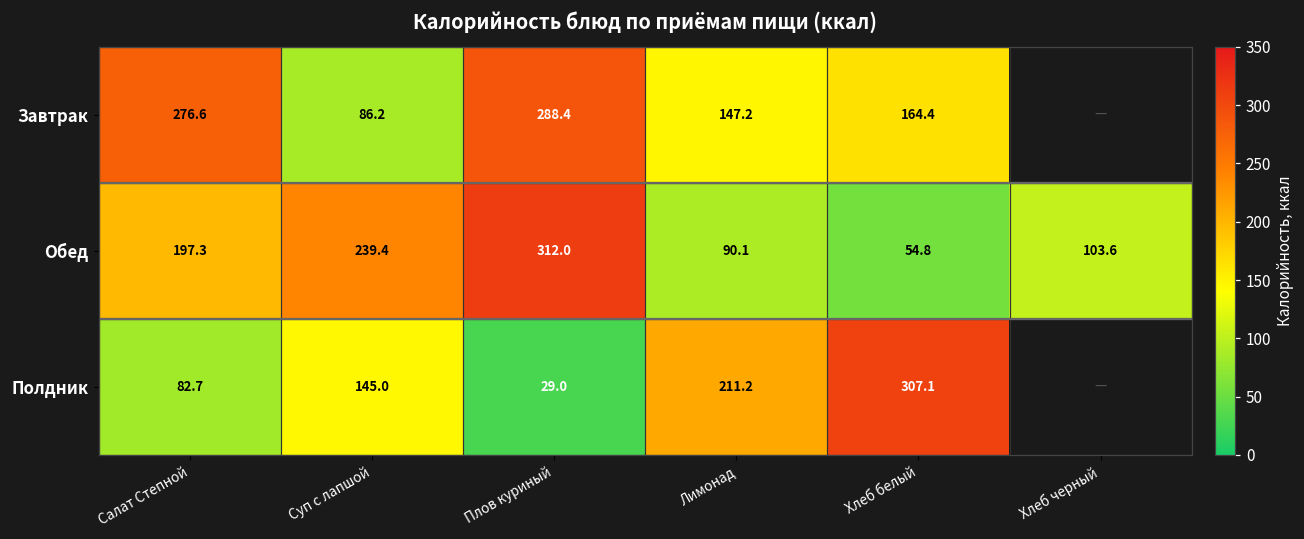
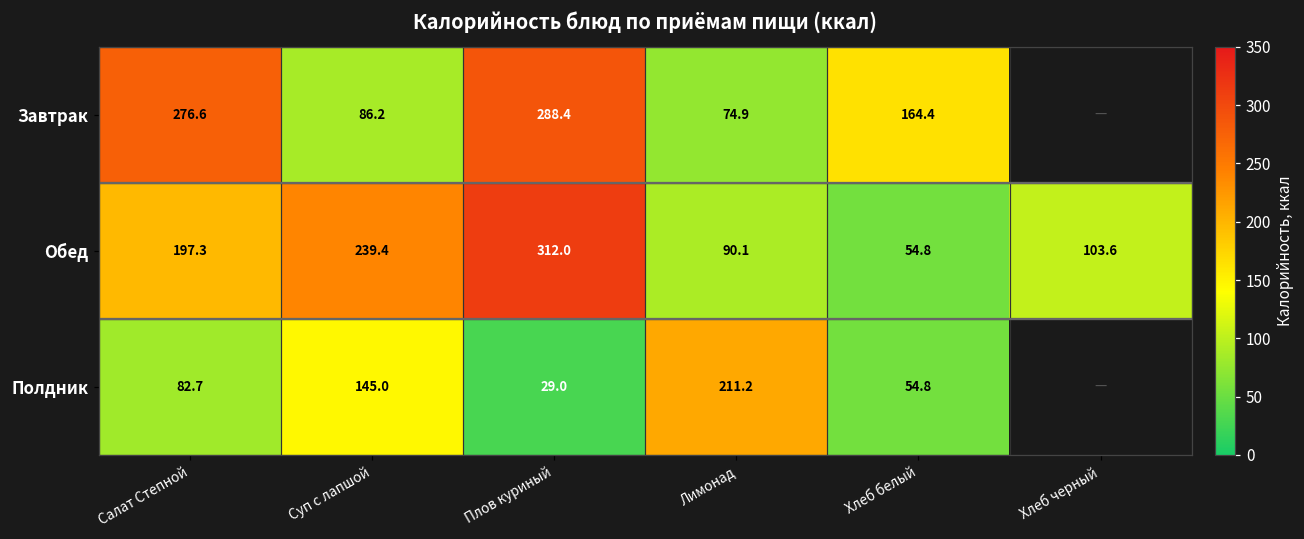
  {
    "Завтрак": {
      "Салат Степной": 276.6,
      "Суп с лапшой": 86.2,
      "Плов куриный": 288.4,
-     "Лимонад": 147.2,
+     "Лимонад": 74.9,
      "Хлеб белый": 164.4
    },
    "Обед": {
      "Салат Степной": 197.3,
      "Суп с лапшой": 239.4,
      "Плов куриный": 312.0,
      "Лимонад": 90.1,
      "Хлеб белый": 54.8,
      "Хлеб черный": 103.6
    },
    "Полдник": {
      "Салат Степной": 82.7,
      "Суп с лапшой": 145.0,
      "Плов куриный": 29.0,
      "Лимонад": 211.2,
-     "Хлеб белый": 307.1
+     "Хлеб белый": 54.8
    }
  }
